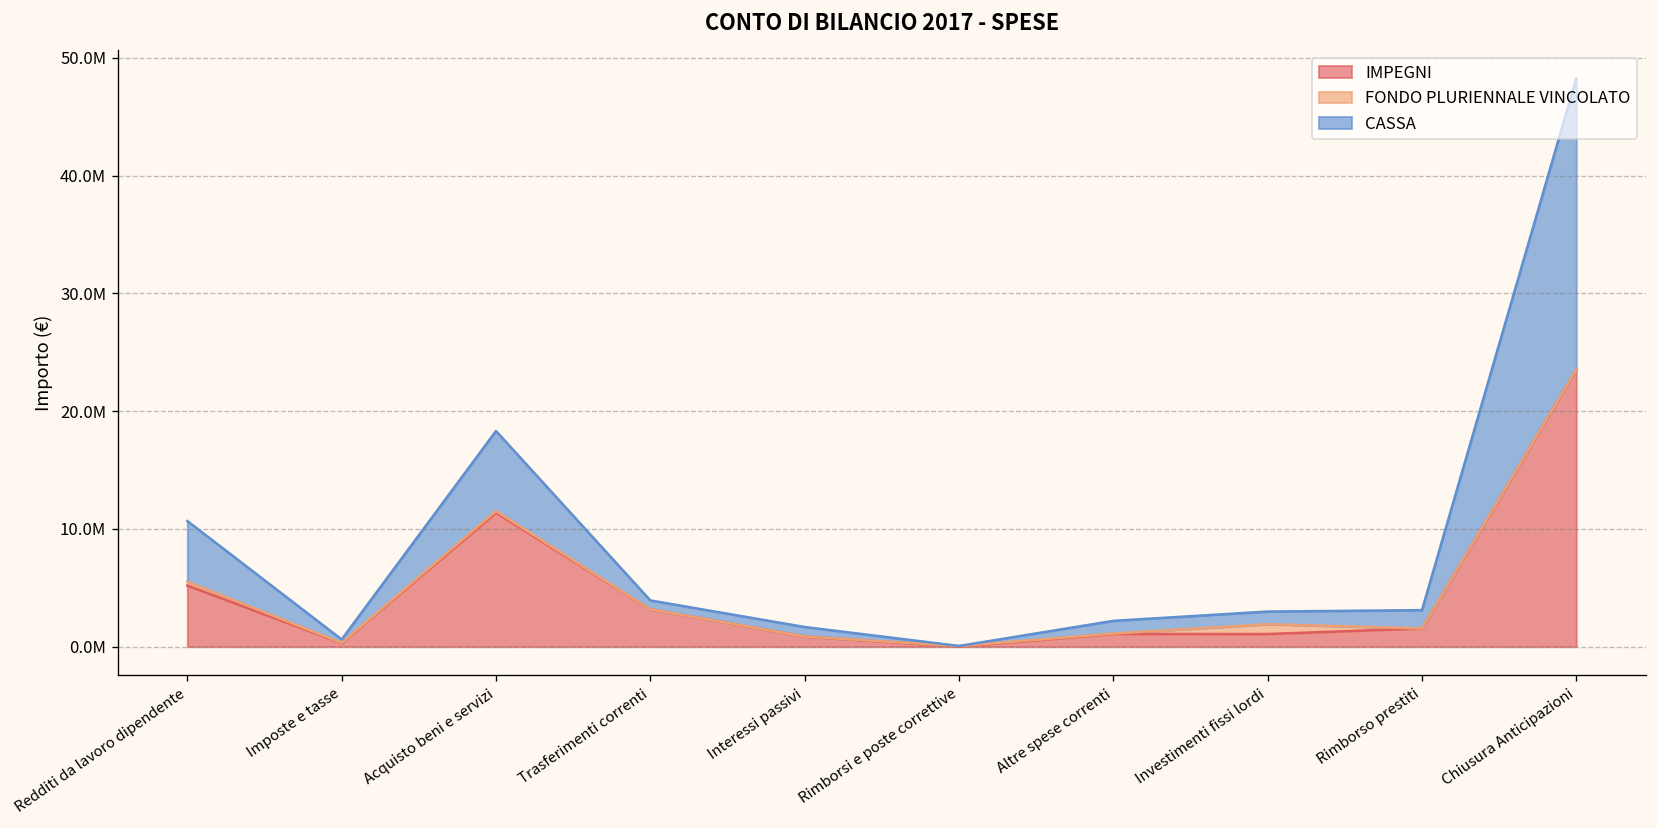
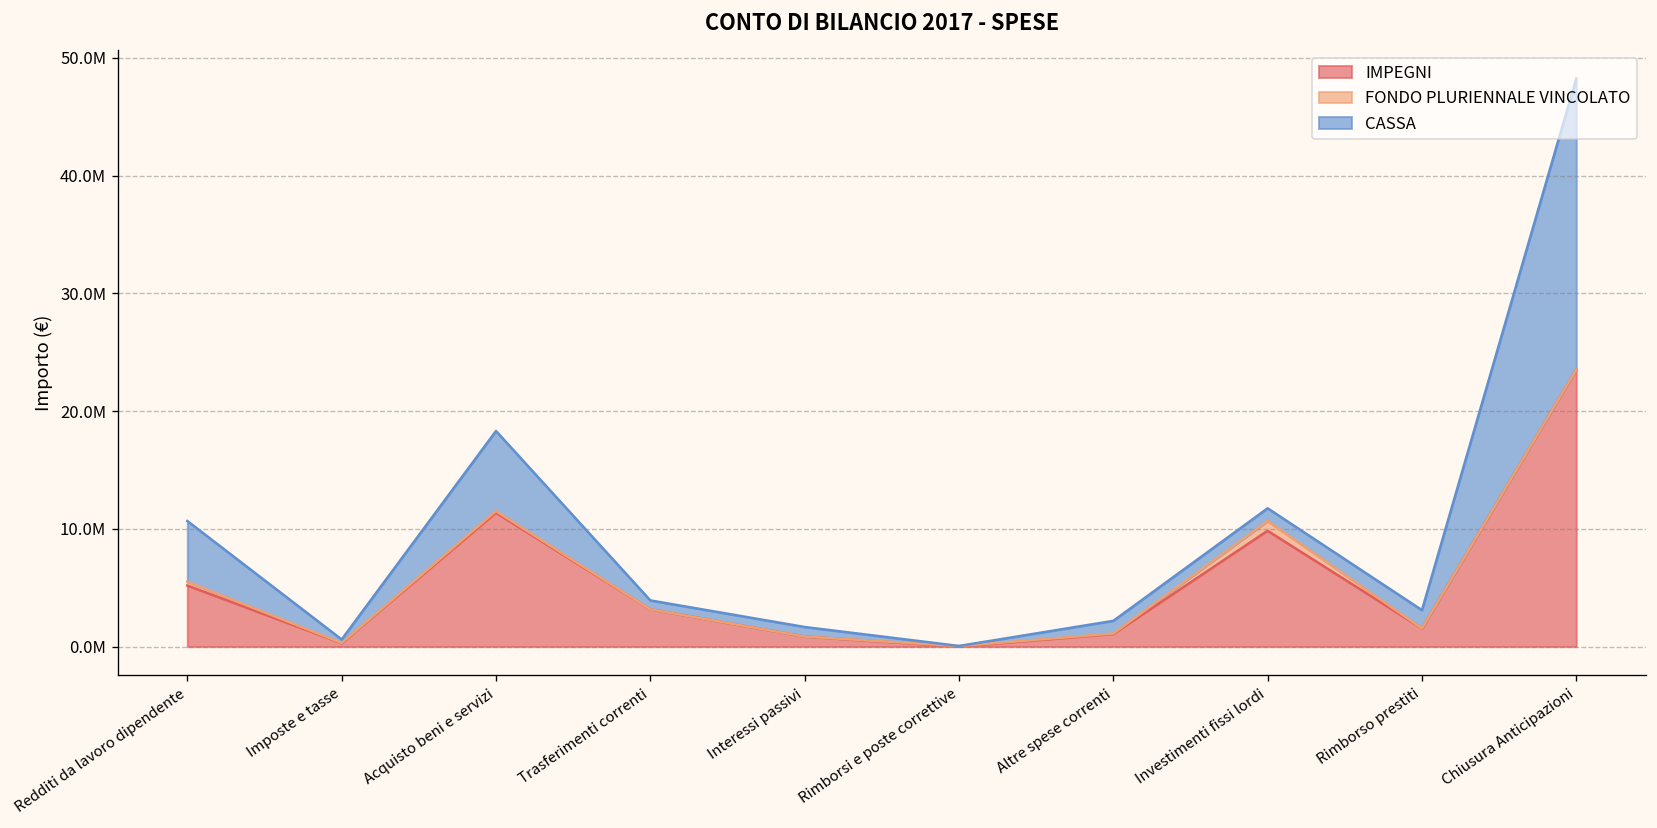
  {
    "IMPEGNI": {
      "Redditi da lavoro dipendente": 5000000,
-     "Investimenti fissi lordi": 1000000
+     "Investimenti fissi lordi": 10000000
    },
    "FONDO PLURIENNALE VINCOLATO": {
      "Redditi da lavoro dipendente": 0,
      "Investimenti fissi lordi": 1000000
    },
    "CASSA": {
      "Redditi da lavoro dipendente": 5000000,
      "Imposte e tasse": 0,
      "Acquisto beni e servizi": 7000000,
      "Trasferimenti correnti": 1000000,
      "Interessi passivi": 1000000,
      "Altre spese correnti": 1000000,
      "Investimenti fissi lordi": 1000000,
      "Rimborso prestiti": 2000000
    }
  }
